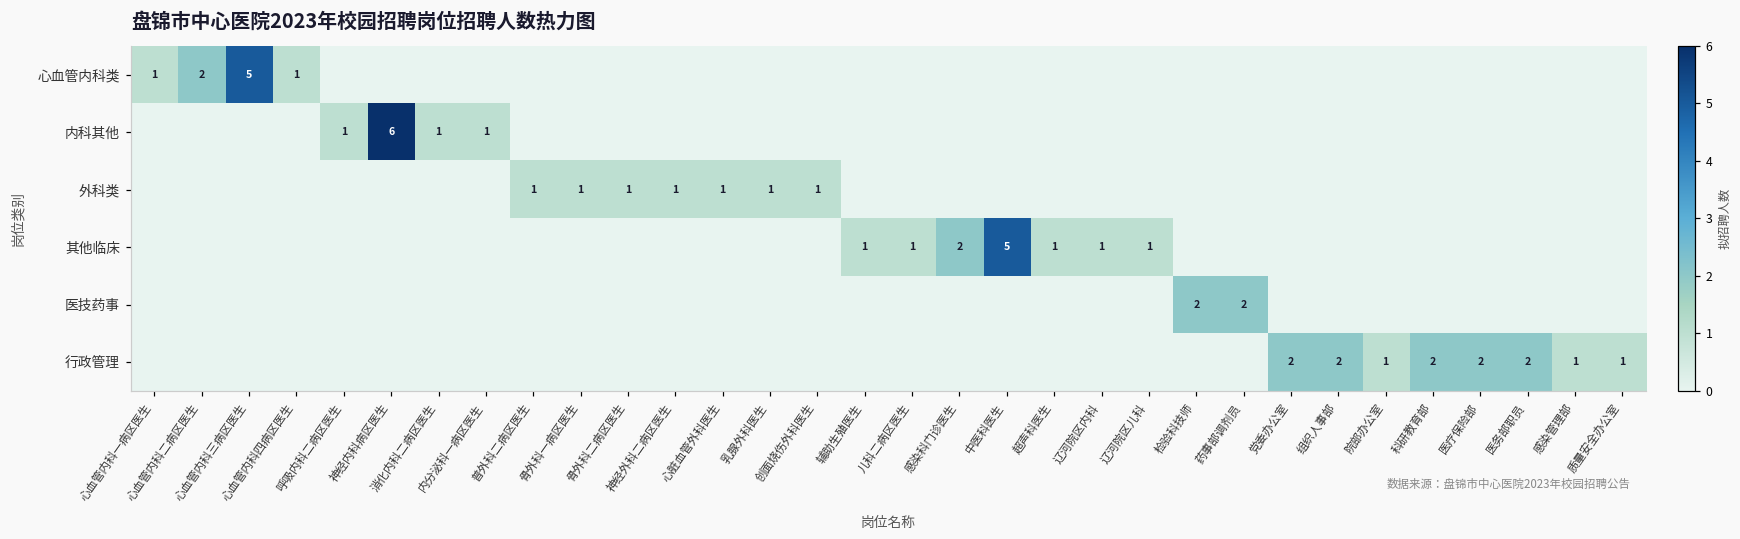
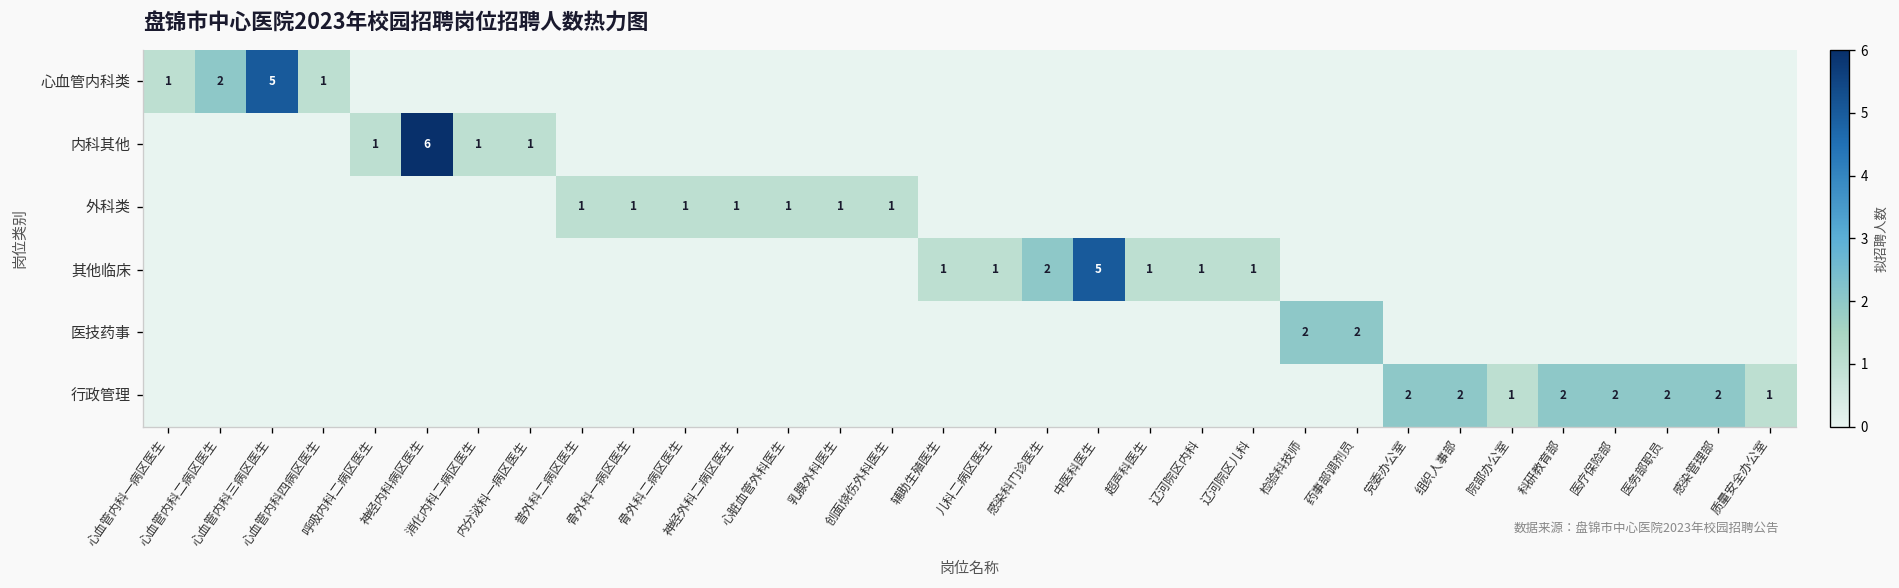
  {
    "心血管内科类": {
      "心血管内科一病区医生": 1,
      "心血管内科二病区医生": 2,
      "心血管内科三病区医生": 5,
      "心血管内科四病区医生": 1
    },
    "内科其他": {
      "呼吸内科二病区医生": 1,
      "神经内科病区医生": 6,
      "消化内科二病区医生": 1,
      "内分泌科一病区医生": 1
    },
    "外科类": {
      "普外科二病区医生": 1,
      "骨外科一病区医生": 1,
      "骨外科二病区医生": 1,
      "神经外科二病区医生": 1,
      "心脏血管外科医生": 1,
      "乳腺外科医生": 1,
      "创面烧伤外科医生": 1
    },
    "其他临床": {
      "辅助生殖医生": 1,
      "儿科二病区医生": 1,
      "感染科门诊医生": 2,
      "中医科医生": 5,
      "超声科医生": 1,
      "辽河院区内科": 1,
      "辽河院区儿科": 1
    },
    "医技药事": {
      "检验科技师": 2,
      "药事部调剂员": 2
    },
    "行政管理": {
      "党委办公室": 2,
      "组织人事部": 2,
      "院部办公室": 1,
      "科研教育部": 2,
      "医疗保险部": 2,
      "医务部职员": 2,
-     "感染管理部": 1,
+     "感染管理部": 2,
      "质量安全办公室": 1
    }
  }
